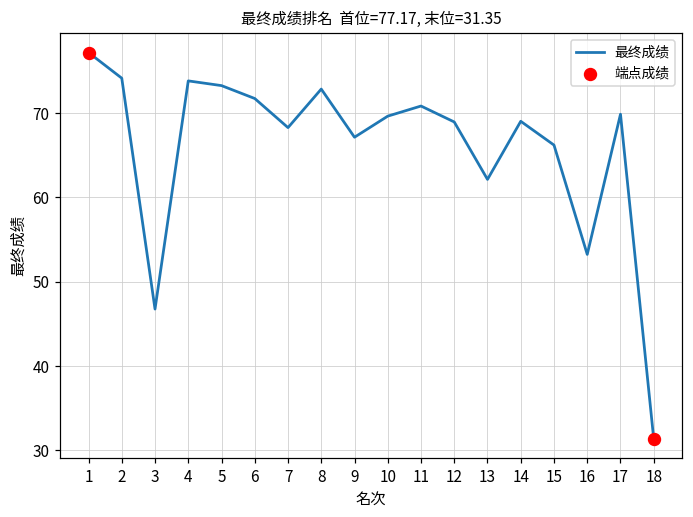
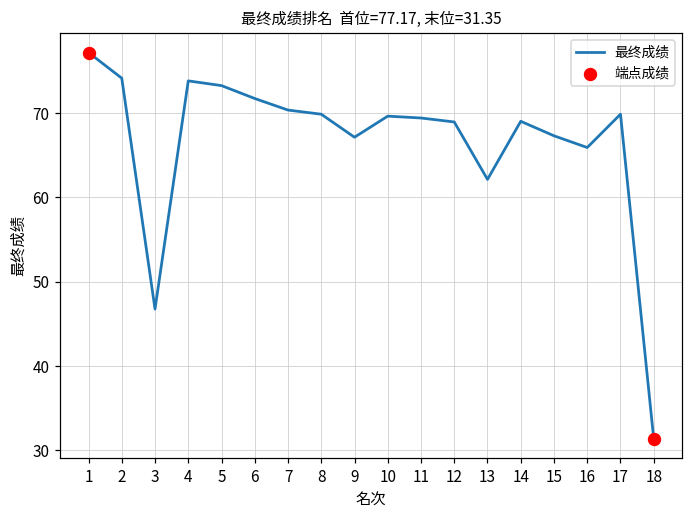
  {
    "最终成绩": {
      "2": 74,
      "3": 47,
      "4": 74,
      "5": 73,
      "6": 72,
-     "7": 68,
-     "8": 73,
+     "7": 70,
+     "8": 70,
      "9": 67,
      "10": 70,
-     "11": 71,
+     "11": 69,
      "12": 69,
      "13": 62,
      "14": 69,
-     "15": 66,
-     "16": 53,
+     "15": 67,
+     "16": 66,
      "17": 70
    }
  }
